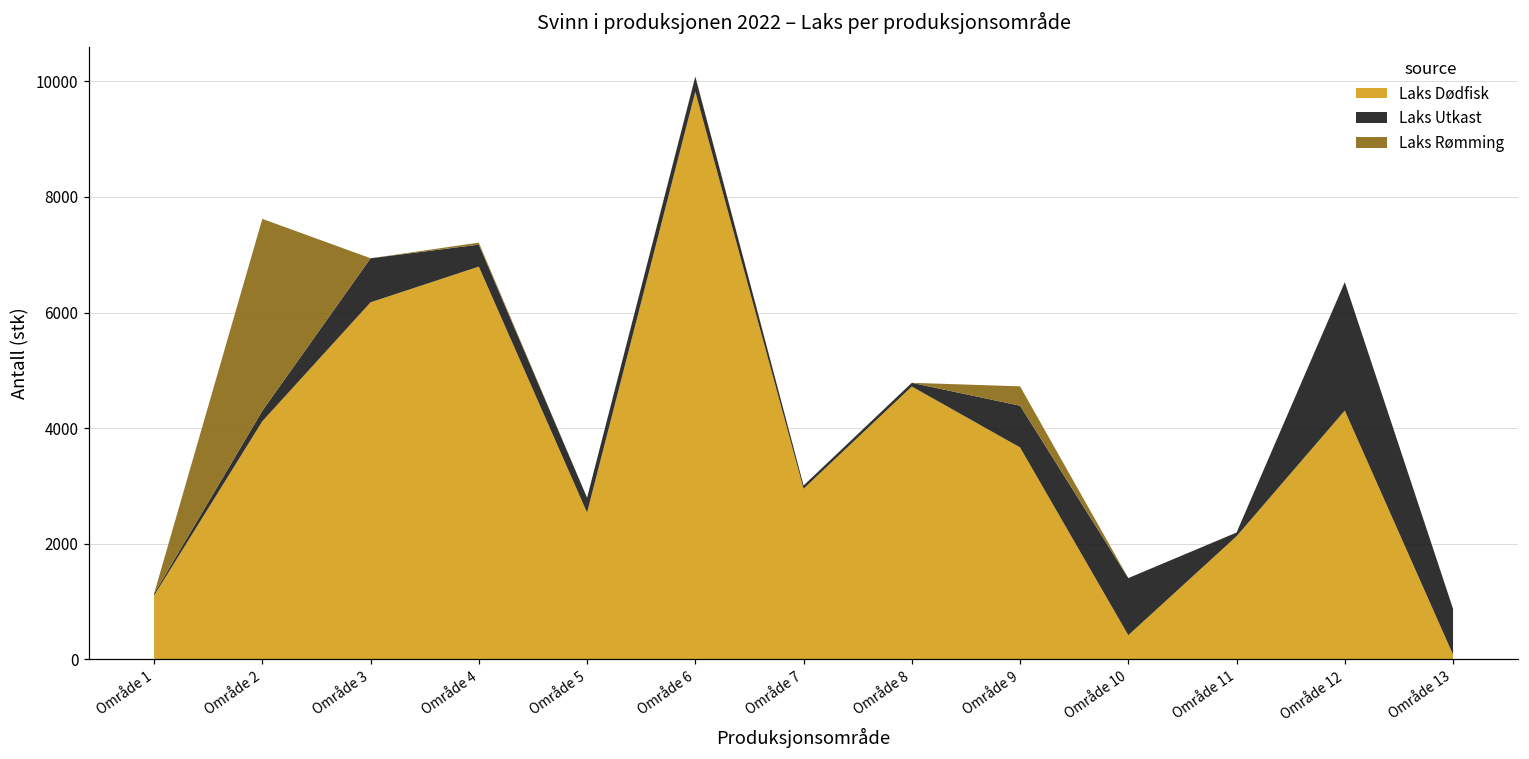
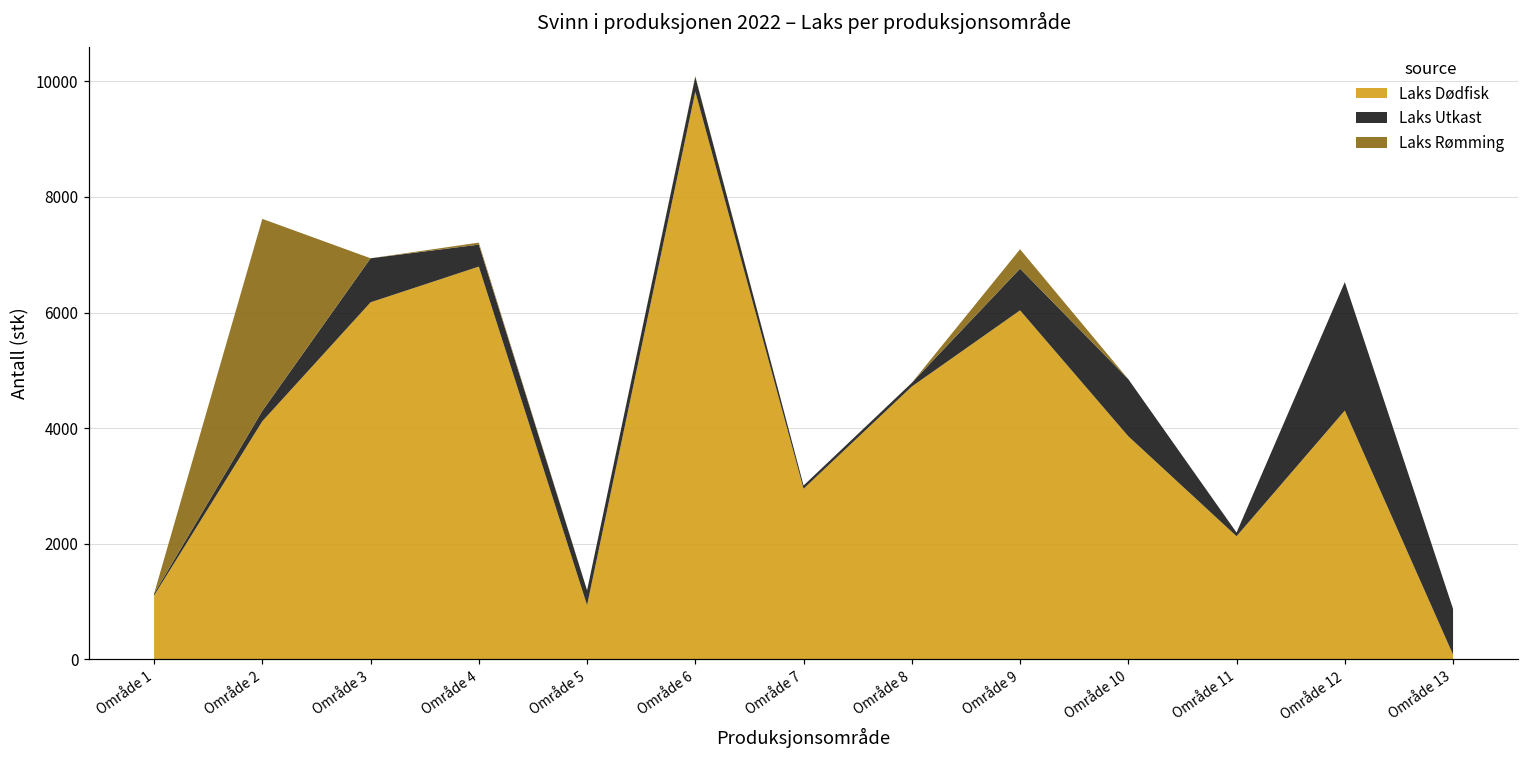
  {
    "Laks Dødfisk": {
      "Område 2": 4100,
      "Område 3": 6200,
      "Område 4": 6800,
-     "Område 5": 2500,
+     "Område 5": 900,
      "Område 6": 9800,
      "Område 7": 3000,
      "Område 8": 4700,
-     "Område 9": 3700,
-     "Område 10": 400,
+     "Område 9": 6000,
+     "Område 10": 3900,
      "Område 11": 2100,
      "Område 12": 4300,
      "Område 13": 100
    },
    "Laks Utkast": {
      "Område 2": 200,
      "Område 9": 700
    },
    "Laks Rømming": {
      "Område 2": 3300,
      "Område 9": 300
    }
  }
